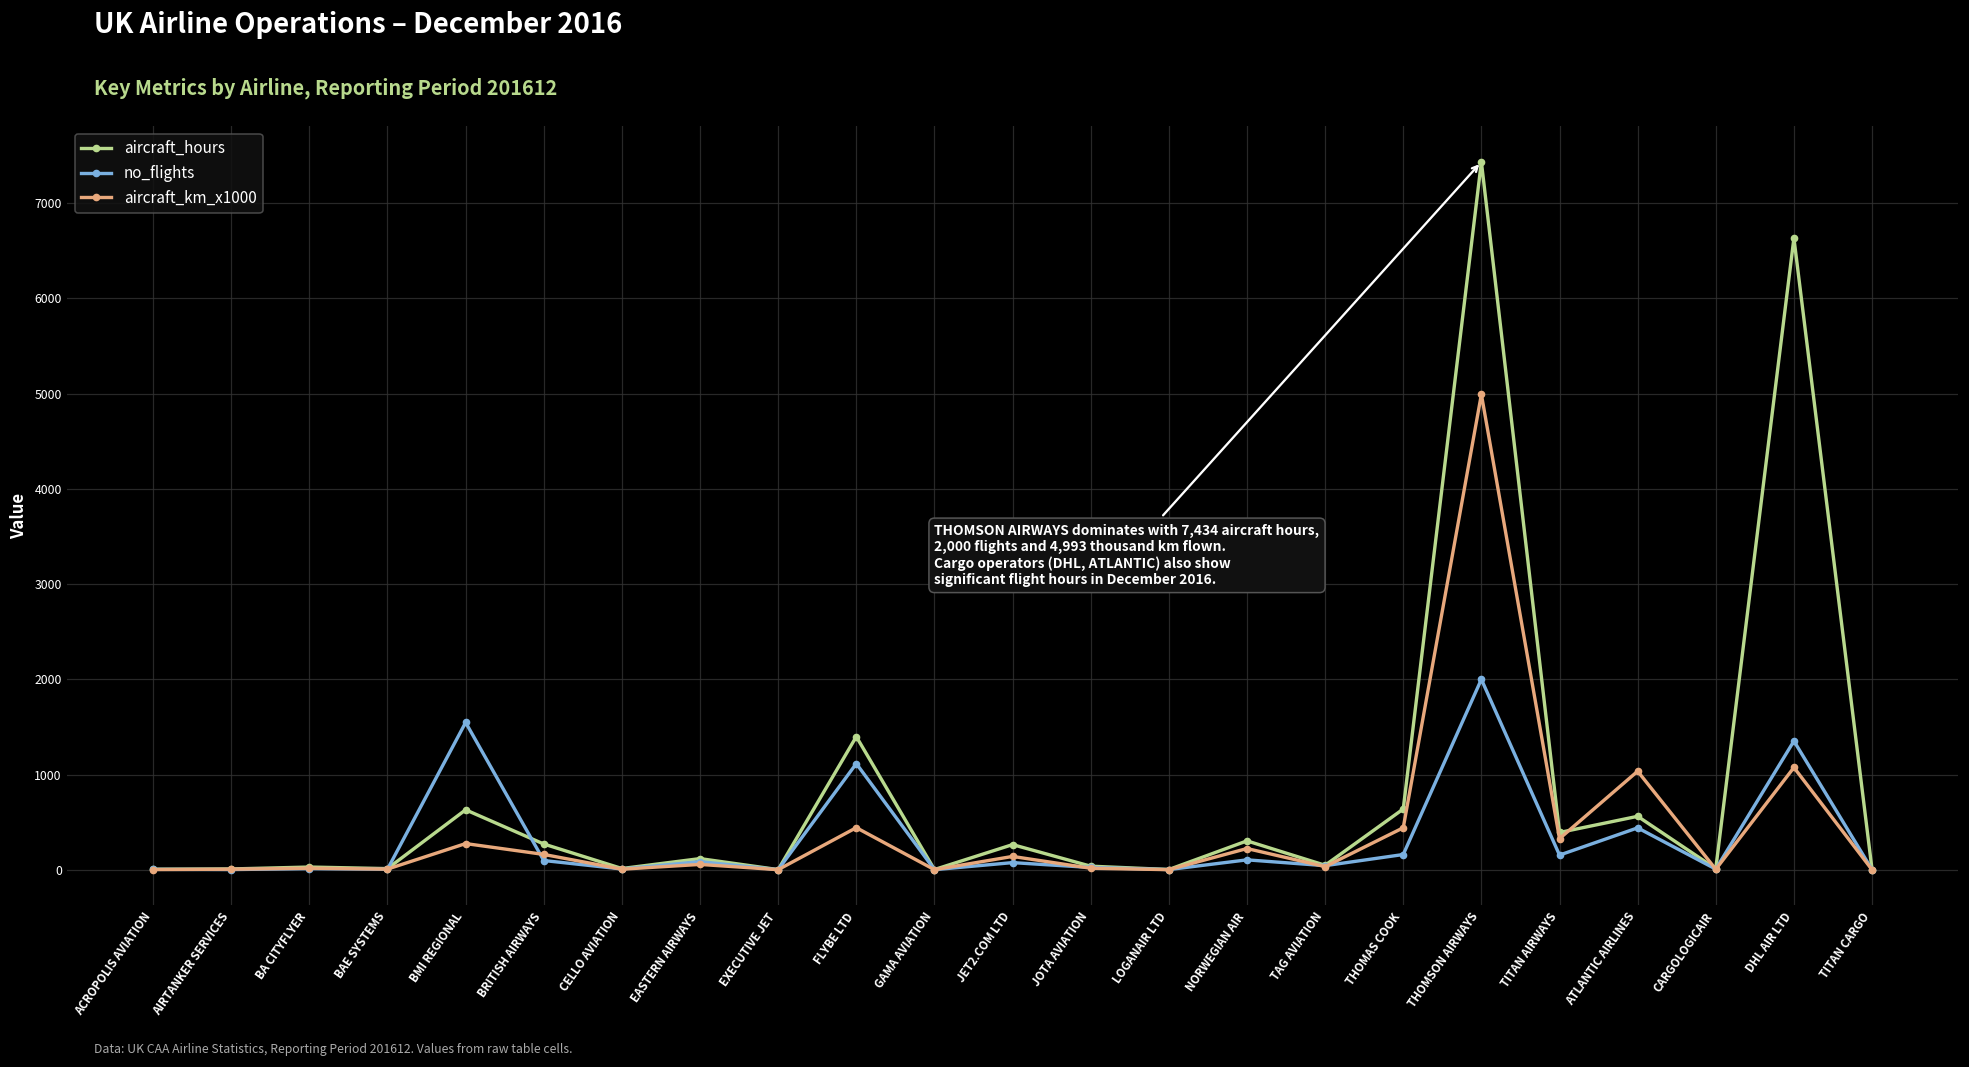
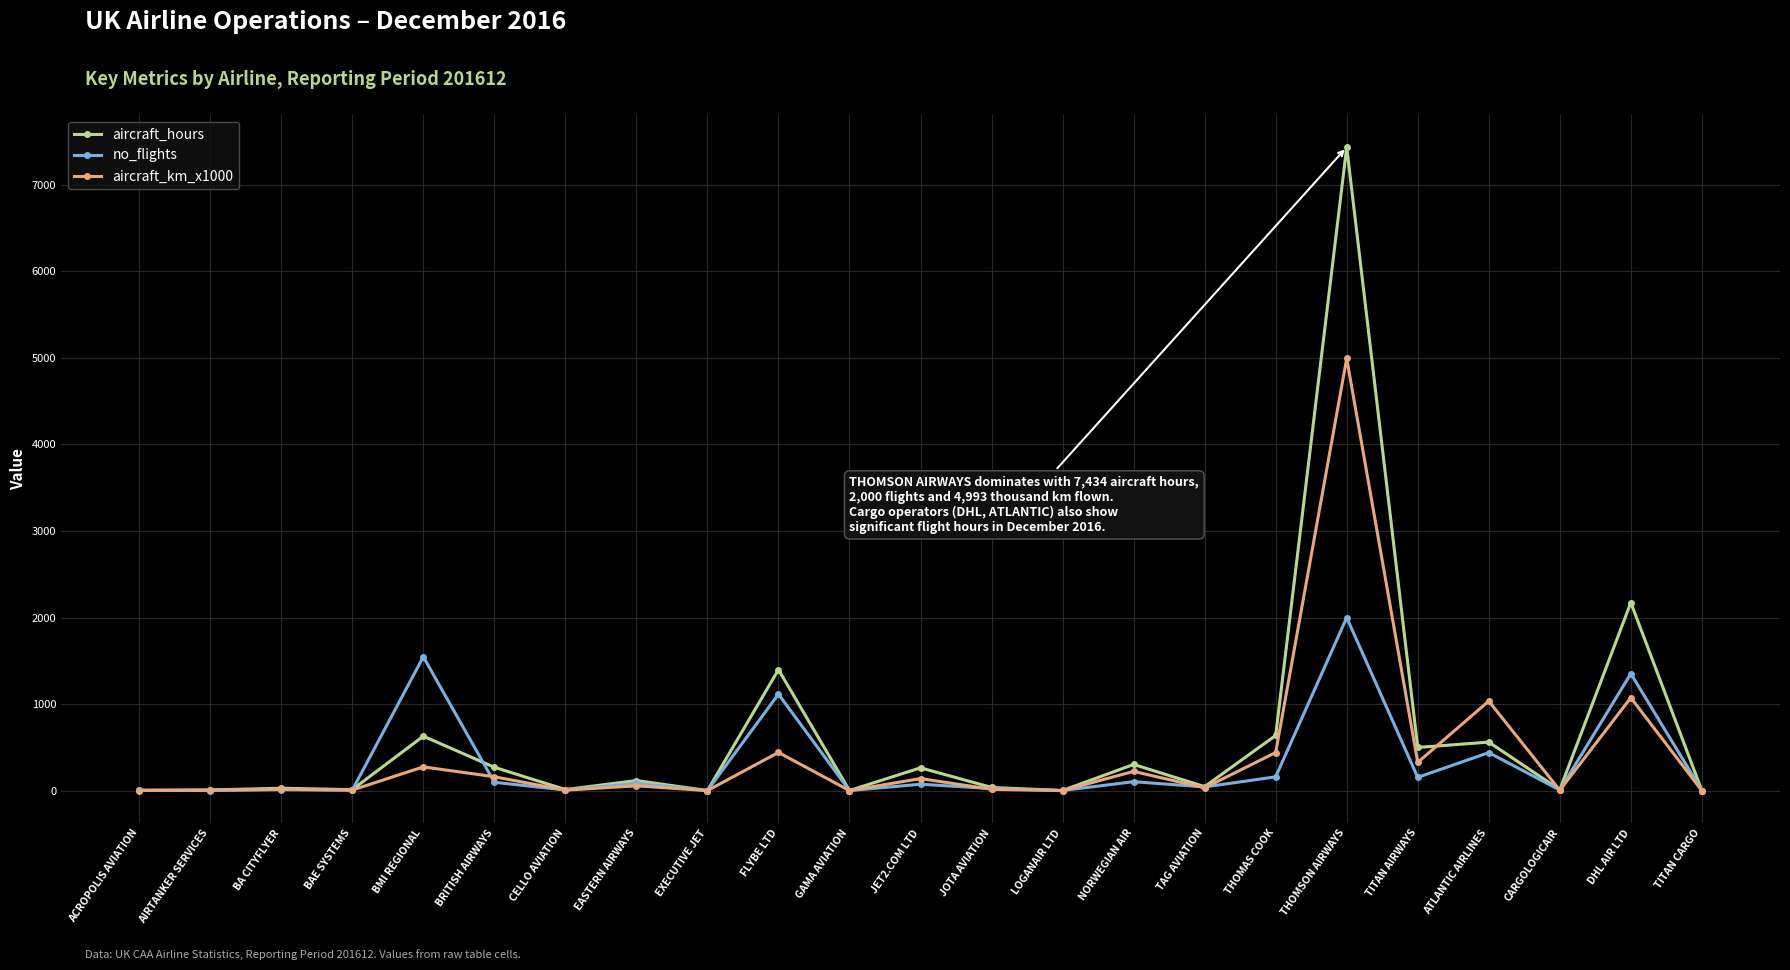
  {
    "aircraft_hours": {
      "BMI REGIONAL": 600,
      "BRITISH AIRWAYS": 300,
      "EASTERN AIRWAYS": 100,
      "FLYBE LTD": 1400,
      "JET2.COM LTD": 300,
      "NORWEGIAN AIR": 300,
      "THOMAS COOK": 600,
      "THOMSON AIRWAYS": 7400,
-     "TITAN AIRWAYS": 400,
+     "TITAN AIRWAYS": 500,
      "ATLANTIC AIRLINES": 600,
-     "DHL AIR LTD": 6600
+     "DHL AIR LTD": 2200
    },
    "no_flights": {
      "BMI REGIONAL": 1500,
      "BRITISH AIRWAYS": 100,
      "FLYBE LTD": 1100,
      "JET2.COM LTD": 100,
      "NORWEGIAN AIR": 100,
      "THOMAS COOK": 200,
      "THOMSON AIRWAYS": 2000,
      "TITAN AIRWAYS": 200,
      "ATLANTIC AIRLINES": 400,
      "DHL AIR LTD": 1400
    },
    "aircraft_km_x1000": {
      "BMI REGIONAL": 300,
      "BRITISH AIRWAYS": 200,
      "FLYBE LTD": 400,
      "JET2.COM LTD": 100,
      "NORWEGIAN AIR": 200,
      "THOMAS COOK": 400,
      "TITAN AIRWAYS": 300,
      "ATLANTIC AIRLINES": 1000,
      "DHL AIR LTD": 1100
    }
  }
